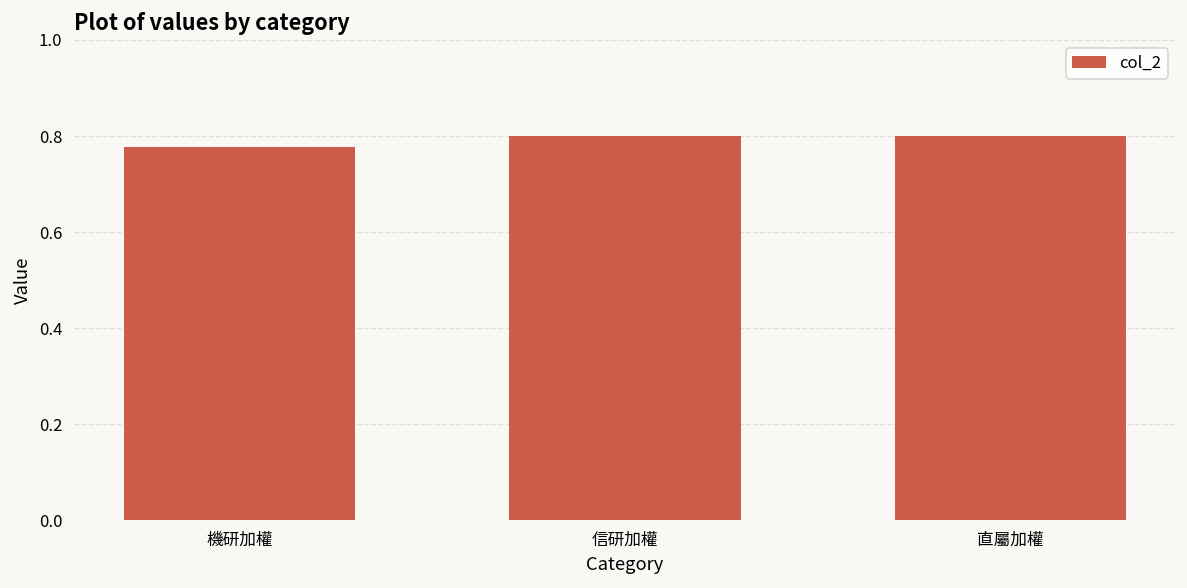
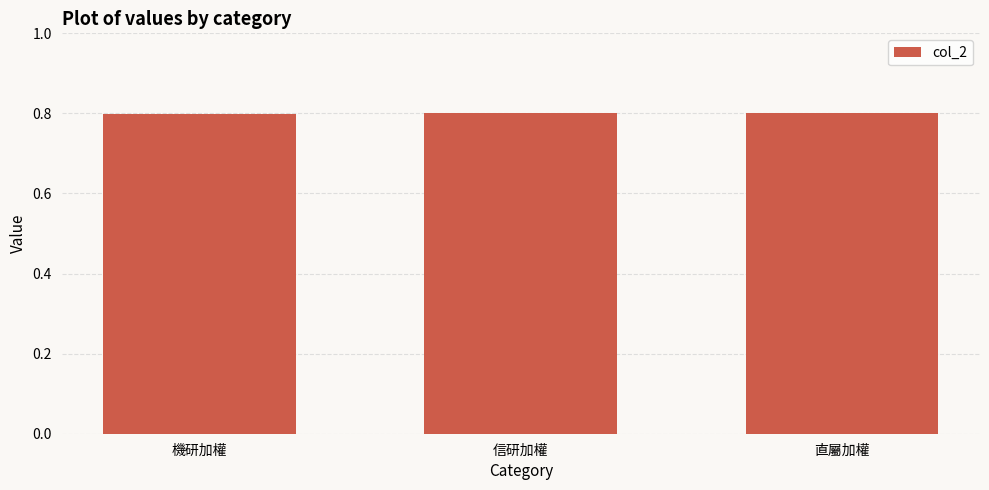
  {
-   "機研加權": 0.78,
+   "機研加權": 0.80,
    "信研加權": 0.80,
    "直屬加權": 0.80
  }
